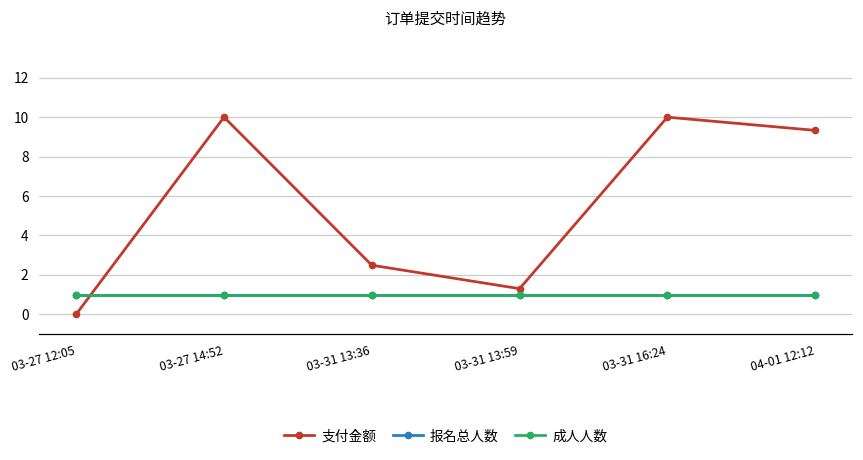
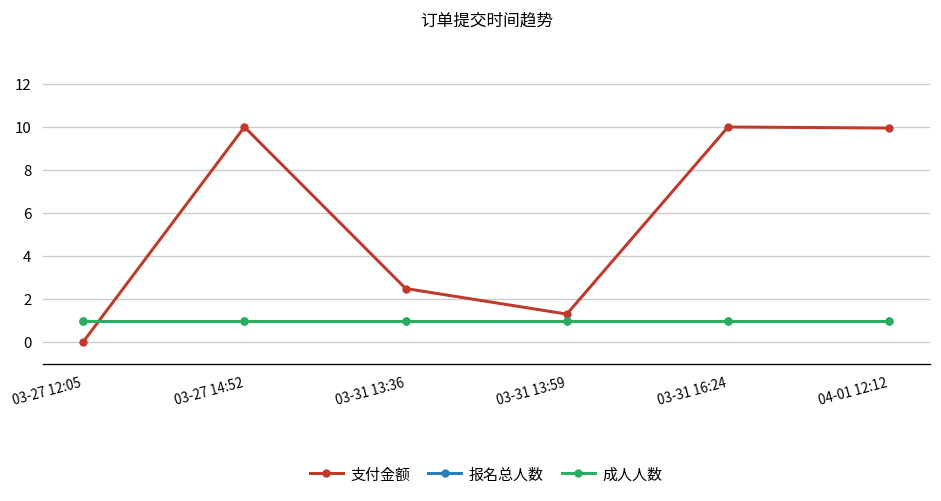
  {
    "支付金额": {
      "03-27 12:05": 0.0,
      "03-27 14:52": 10.0,
      "03-31 13:36": 2.5,
      "03-31 13:59": 1.3,
      "03-31 16:24": 10.0,
-     "04-01 12:12": 9.3
+     "04-01 12:12": 10.0
    },
    "成人人数": {
      "03-27 12:05": 1.0,
      "03-27 14:52": 1.0,
      "03-31 13:36": 1.0,
      "03-31 13:59": 1.0,
      "03-31 16:24": 1.0,
      "04-01 12:12": 1.0
    }
  }
